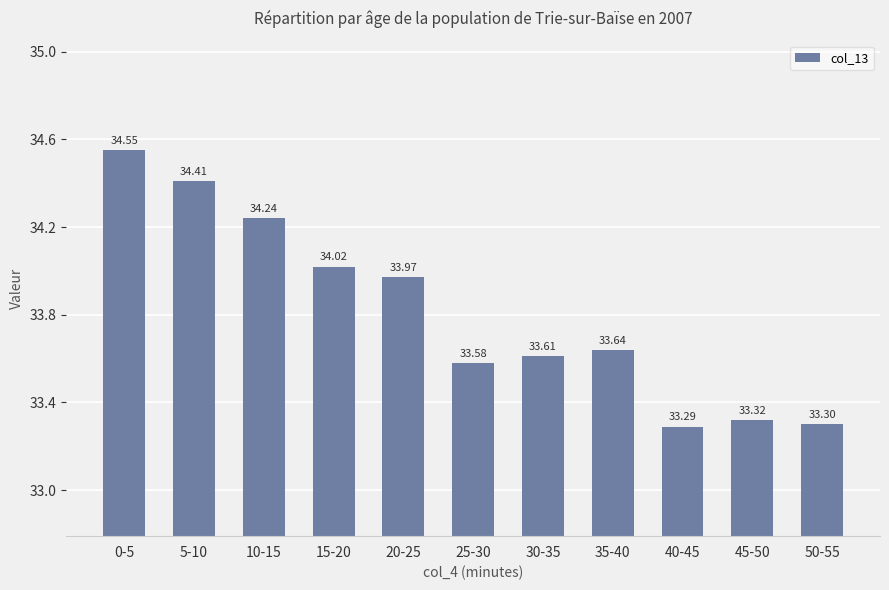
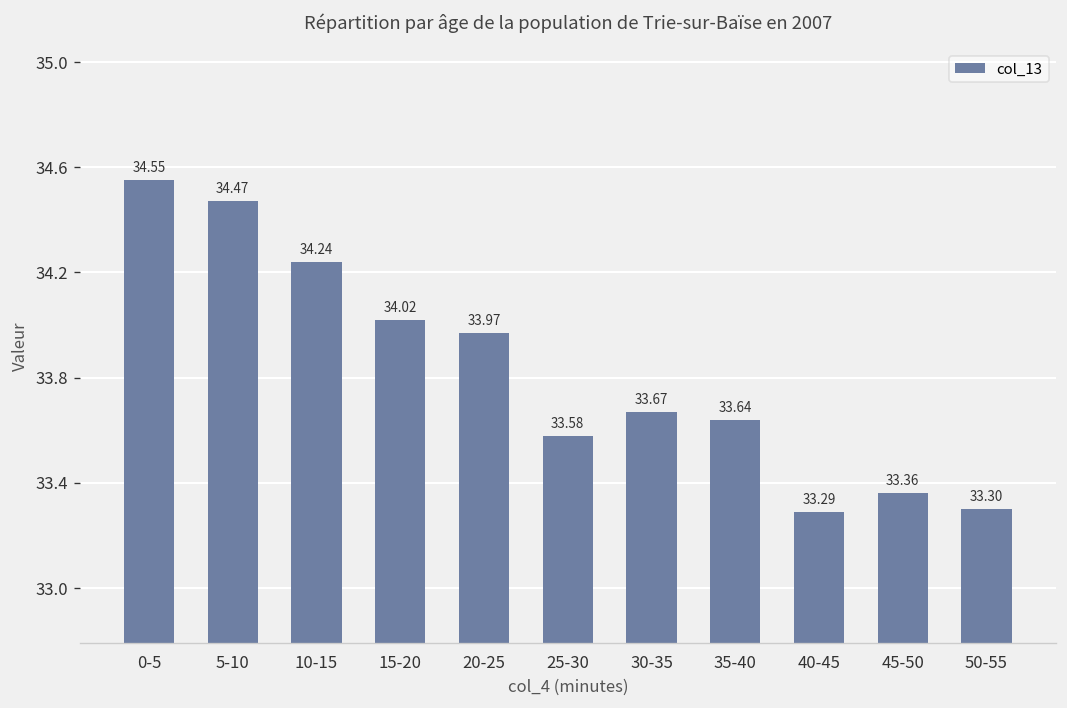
  {
    "0-5": 34.55,
-   "5-10": 34.41,
+   "5-10": 34.47,
    "10-15": 34.24,
    "15-20": 34.02,
    "20-25": 33.97,
    "25-30": 33.58,
-   "30-35": 33.61,
+   "30-35": 33.67,
    "35-40": 33.64,
    "40-45": 33.29,
-   "45-50": 33.32,
+   "45-50": 33.36,
    "50-55": 33.30
  }
